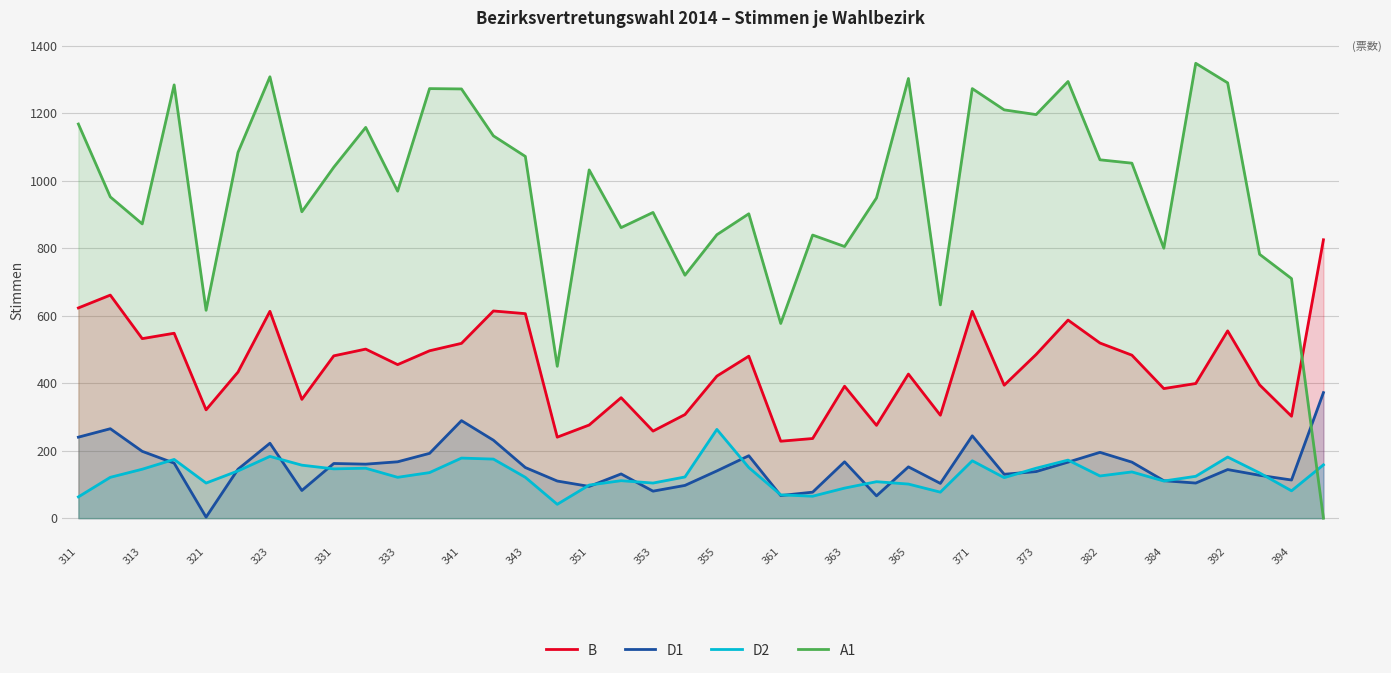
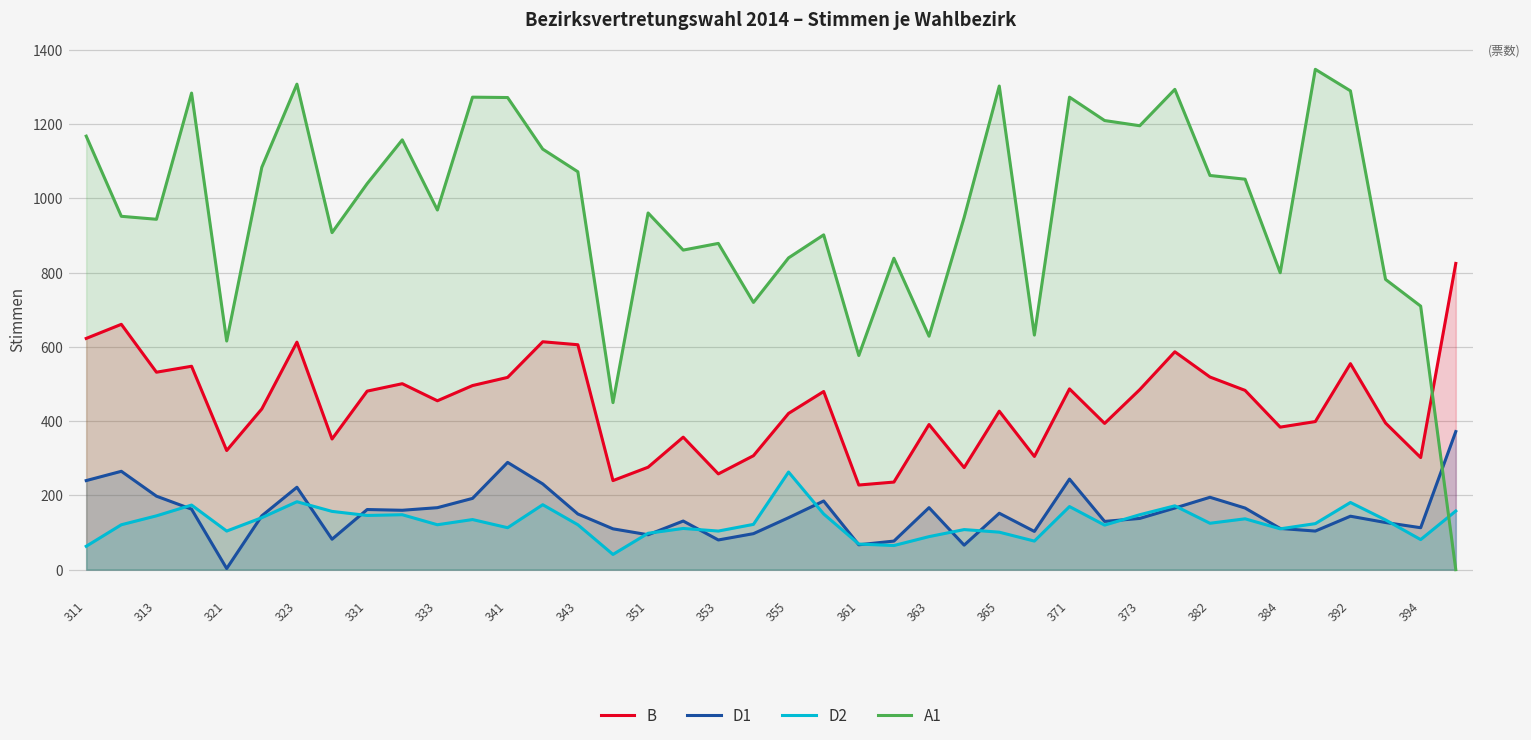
  {
    "B": {
      "311": 620,
      "313": 530,
      "321": 320,
      "323": 610,
      "331": 480,
      "333": 460,
      "341": 520,
      "343": 610,
      "351": 280,
      "353": 260,
      "355": 420,
      "361": 230,
      "363": 390,
      "365": 430,
-     "371": 610,
+     "371": 490,
      "373": 490,
      "382": 520,
      "384": 380,
      "392": 560,
      "394": 300
    },
    "D1": {
      "311": 240,
      "313": 200,
      "321": 0,
      "323": 220,
      "331": 160,
      "333": 170,
      "341": 290,
      "343": 150,
      "353": 80,
      "355": 140,
      "363": 170,
      "365": 150,
      "371": 240,
      "373": 140,
      "382": 200,
      "392": 140,
      "394": 110
    },
    "D2": {
      "311": 60,
      "313": 150,
      "321": 100,
      "323": 180,
      "331": 150,
      "333": 120,
-     "341": 180,
+     "341": 110,
      "343": 120,
      "353": 100,
      "355": 260,
      "363": 90,
      "365": 100,
      "371": 170,
      "373": 150,
      "382": 130,
      "392": 180,
      "394": 80
    },
    "A1": {
      "311": 1170,
-     "313": 870,
+     "313": 940,
      "321": 620,
      "323": 1310,
      "331": 1040,
      "333": 970,
      "341": 1270,
      "343": 1070,
-     "351": 1030,
-     "353": 910,
+     "351": 960,
+     "353": 880,
      "355": 840,
      "361": 580,
-     "363": 810,
+     "363": 630,
      "365": 1300,
      "371": 1270,
      "373": 1200,
      "382": 1060,
      "384": 800,
      "392": 1290,
      "394": 710
    }
  }
